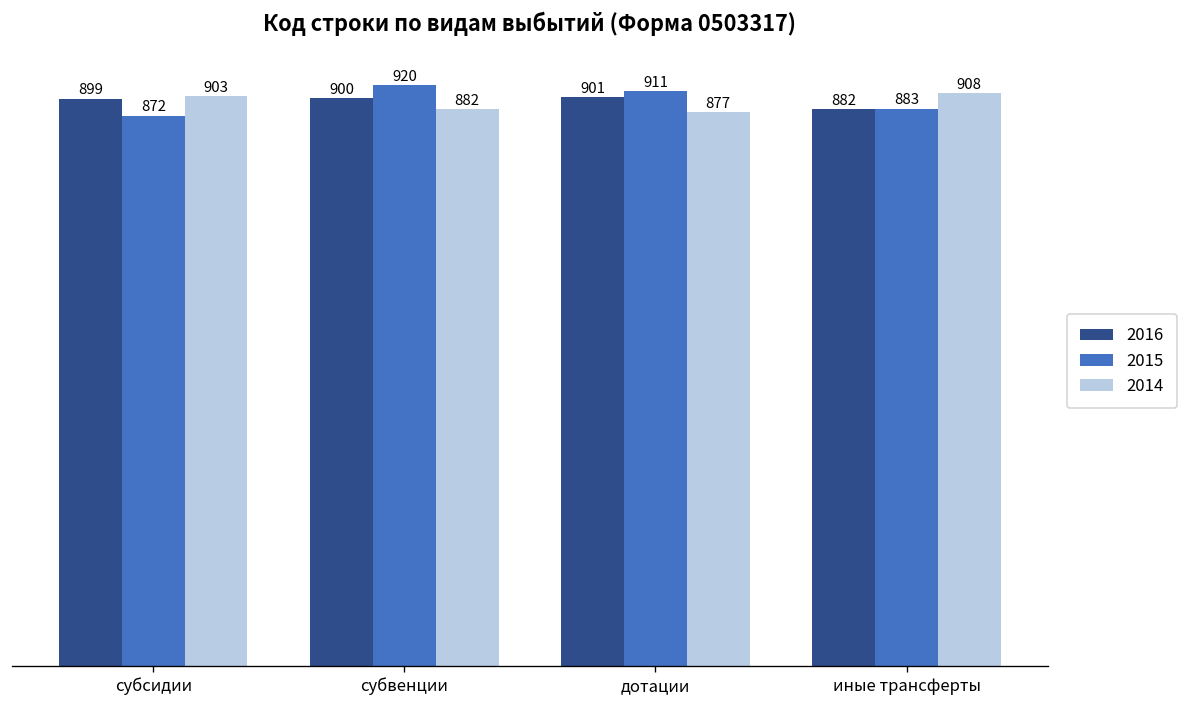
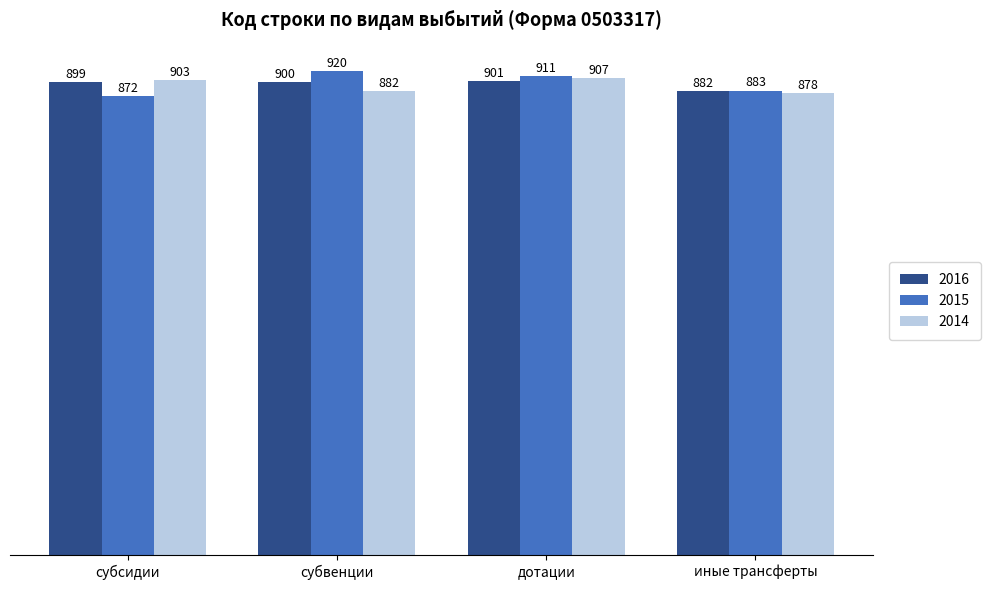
  {
    "2016": {
      "субсидии": 899,
      "субвенции": 900,
      "дотации": 901,
      "иные трансферты": 882
    },
    "2015": {
      "субсидии": 872,
      "субвенции": 920,
      "дотации": 911,
      "иные трансферты": 883
    },
    "2014": {
      "субсидии": 903,
      "субвенции": 882,
-     "дотации": 877,
-     "иные трансферты": 908
+     "дотации": 907,
+     "иные трансферты": 878
    }
  }
